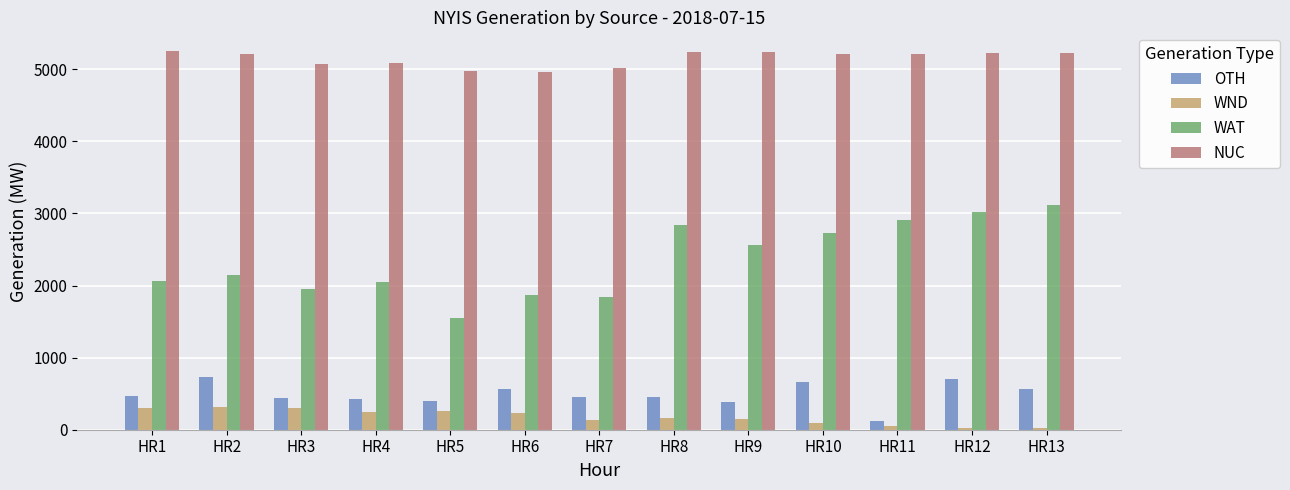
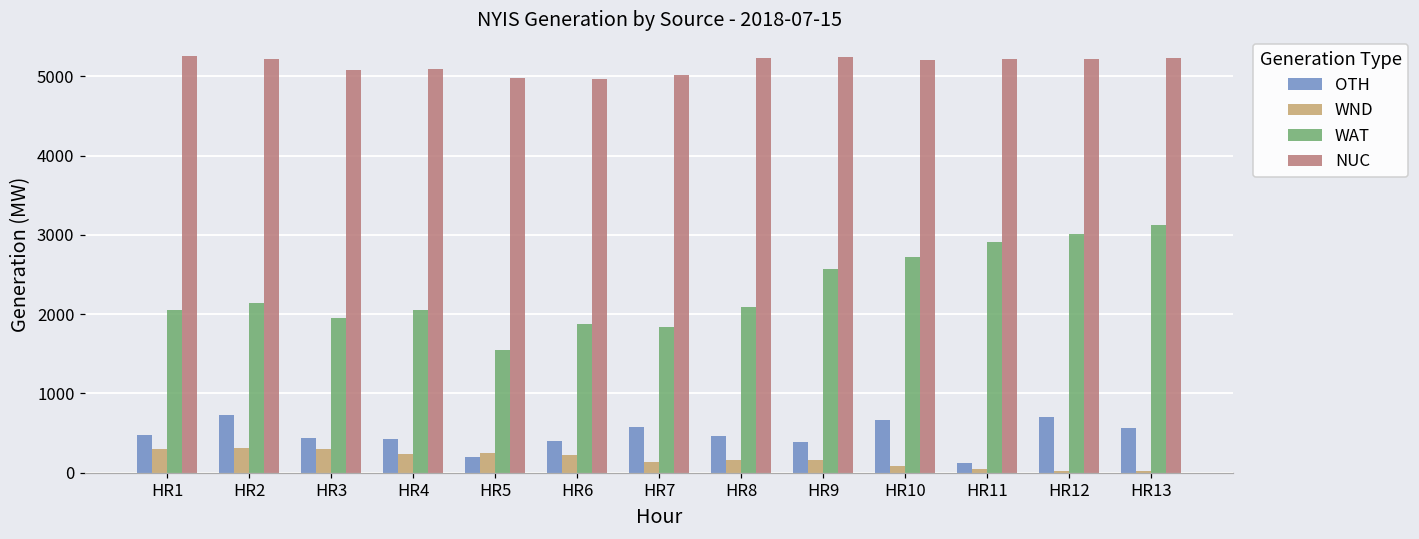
  {
    "OTH": {
      "HR1": 500,
      "HR2": 700,
      "HR3": 400,
      "HR4": 400,
-     "HR5": 400,
-     "HR6": 600,
-     "HR7": 500,
+     "HR5": 200,
+     "HR6": 400,
+     "HR7": 600,
      "HR8": 500,
      "HR9": 400,
      "HR10": 700,
      "HR11": 100,
      "HR12": 700,
      "HR13": 600
    },
    "WAT": {
      "HR1": 2100,
      "HR2": 2100,
      "HR3": 2000,
      "HR4": 2100,
      "HR5": 1600,
      "HR6": 1900,
      "HR7": 1800,
-     "HR8": 2800,
+     "HR8": 2100,
      "HR9": 2600,
      "HR10": 2700,
      "HR11": 2900,
      "HR12": 3000,
      "HR13": 3100
    }
  }
